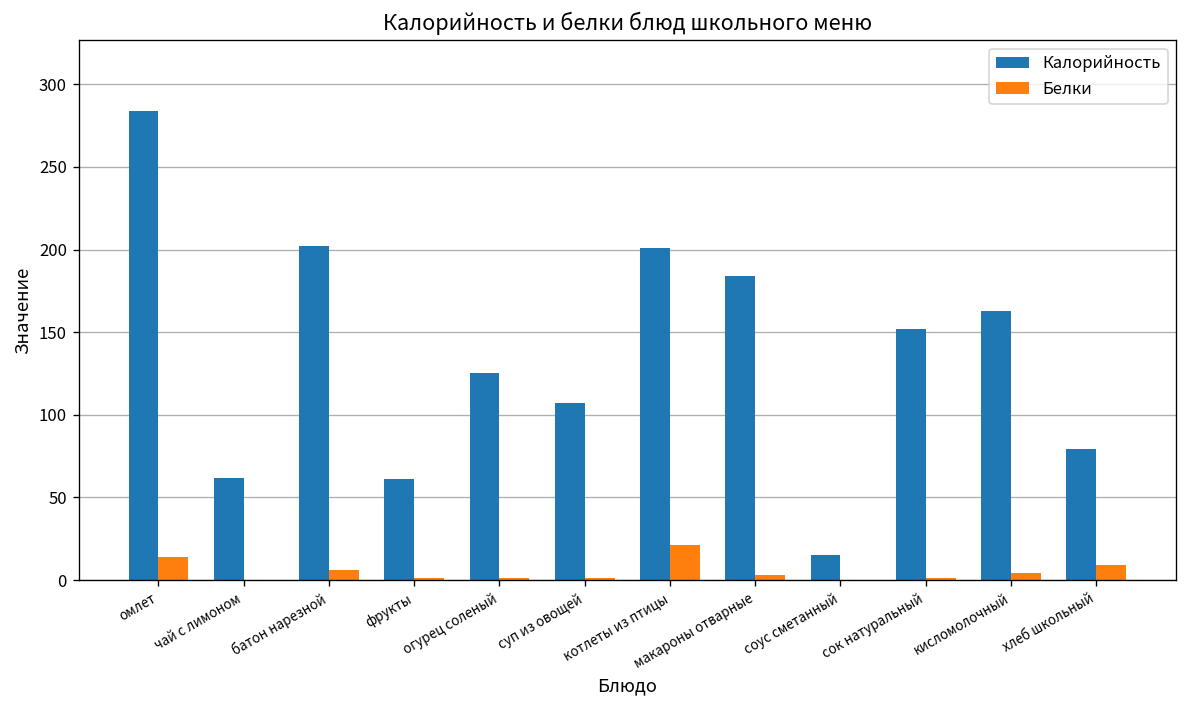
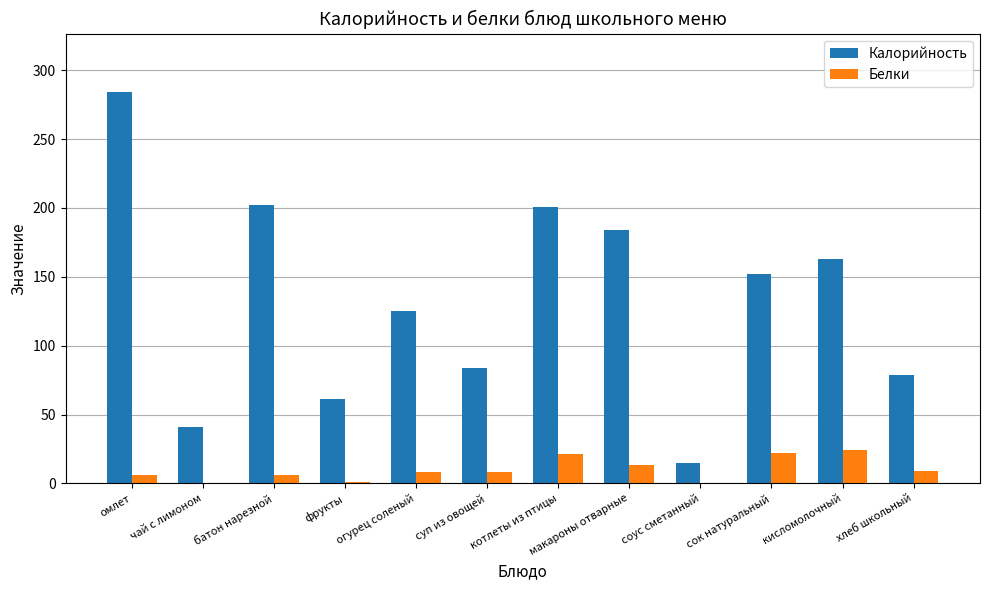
  {
    "Калорийность": {
      "омлет": 284,
-     "чай с лимоном": 62,
+     "чай с лимоном": 41,
      "батон нарезной": 202,
      "фрукты": 61,
      "огурец соленый": 125,
-     "суп из овощей": 107,
+     "суп из овощей": 84,
      "котлеты из птицы": 201,
      "макароны отварные": 184,
      "соус сметанный": 15,
      "сок натуральный": 152,
      "кисломолочный": 163,
      "хлеб школьный": 79
    },
    "Белки": {
-     "омлет": 14,
+     "омлет": 6,
      "чай с лимоном": 0,
      "батон нарезной": 6,
-     "огурец соленый": 1,
-     "суп из овощей": 1,
+     "огурец соленый": 8,
+     "суп из овощей": 8,
      "котлеты из птицы": 21,
-     "макароны отварные": 3,
+     "макароны отварные": 13,
      "соус сметанный": 0,
-     "сок натуральный": 1,
-     "кисломолочный": 4,
+     "сок натуральный": 22,
+     "кисломолочный": 24,
      "хлеб школьный": 9
    }
  }
